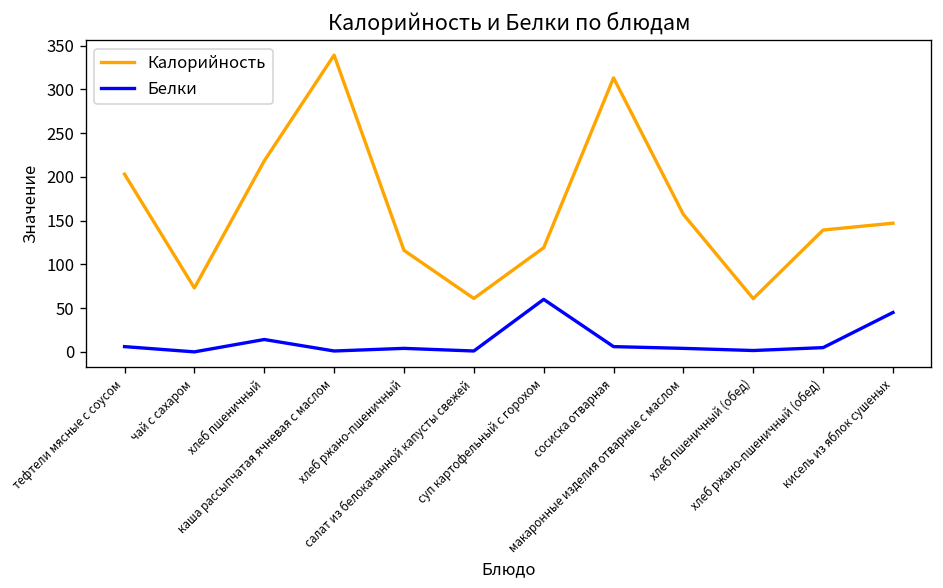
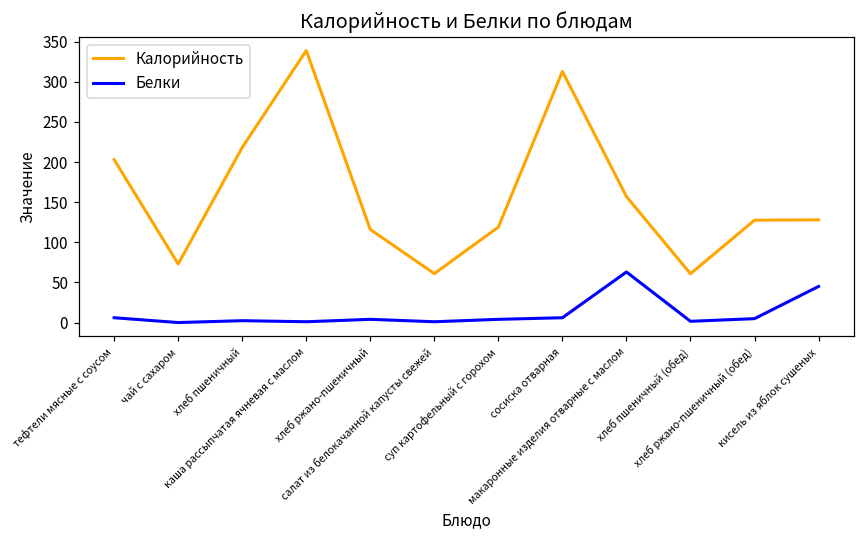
  {
    "Калорийность": {
      "тефтели мясные с соусом": 200,
      "чай с сахаром": 70,
      "хлеб пшеничный": 220,
      "каша рассыпчатая ячневая с маслом": 340,
      "хлеб ржано-пшеничный": 120,
      "салат из белокачанной капусты свежей": 60,
      "суп картофельный с горохом": 120,
      "сосиска отварная": 310,
      "макаронные изделия отварные с маслом": 160,
      "хлеб пшеничный (обед)": 60,
-     "хлеб ржано-пшеничный (обед)": 140,
-     "кисель из яблок сушеных": 150
+     "хлеб ржано-пшеничный (обед)": 130,
+     "кисель из яблок сушеных": 130
    },
    "Белки": {
      "тефтели мясные с соусом": 10,
      "чай с сахаром": 0,
-     "хлеб пшеничный": 10,
+     "хлеб пшеничный": 0,
      "каша рассыпчатая ячневая с маслом": 0,
      "хлеб ржано-пшеничный": 0,
      "салат из белокачанной капусты свежей": 0,
-     "суп картофельный с горохом": 60,
+     "суп картофельный с горохом": 0,
      "сосиска отварная": 10,
-     "макаронные изделия отварные с маслом": 0,
+     "макаронные изделия отварные с маслом": 60,
      "хлеб пшеничный (обед)": 0,
      "хлеб ржано-пшеничный (обед)": 0,
      "кисель из яблок сушеных": 50
    }
  }
